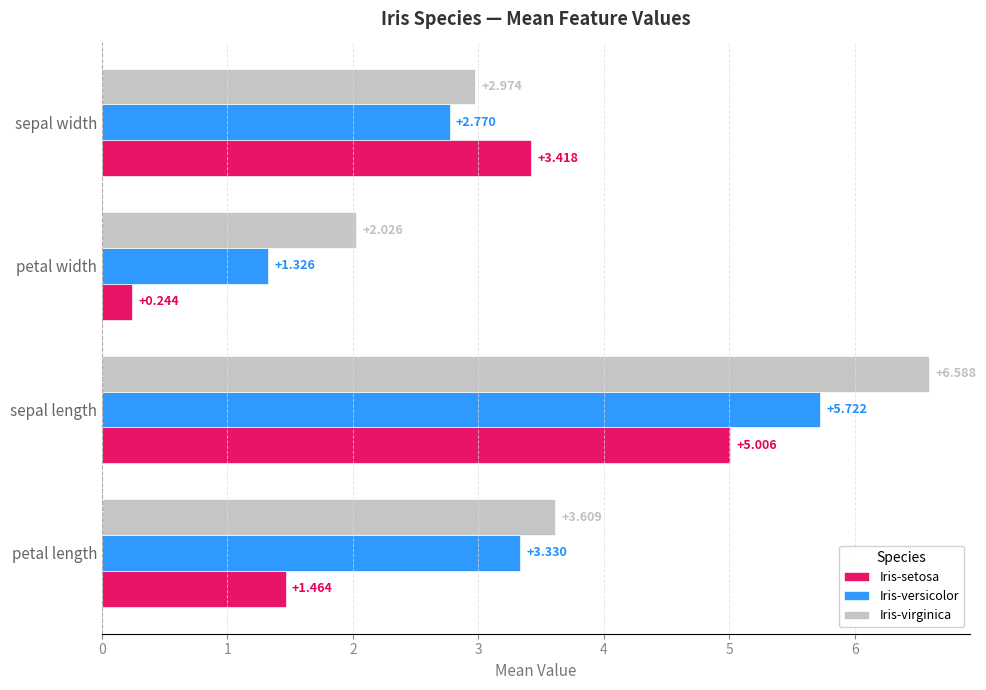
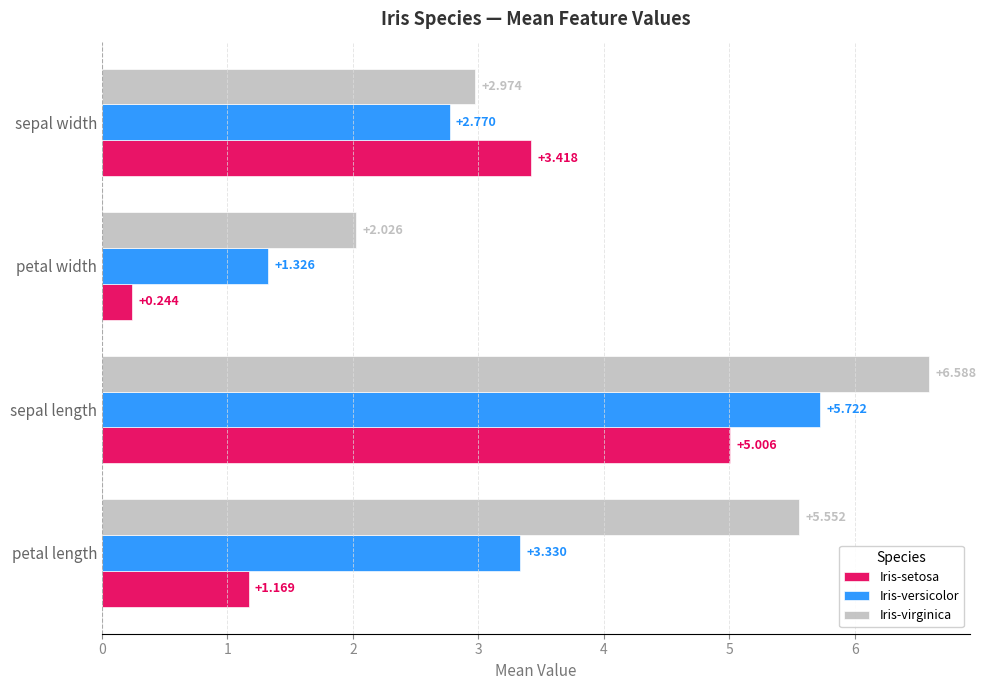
  {
    "Iris-setosa": {
      "sepal width": "+3.418",
      "petal width": "+0.244",
      "sepal length": "+5.006",
-     "petal length": "+1.464"
+     "petal length": "+1.169"
    },
    "Iris-versicolor": {
      "sepal width": "+2.770",
      "petal width": "+1.326",
      "sepal length": "+5.722",
      "petal length": "+3.330"
    },
    "Iris-virginica": {
      "sepal width": "+2.974",
      "petal width": "+2.026",
      "sepal length": "+6.588",
-     "petal length": "+3.609"
+     "petal length": "+5.552"
    }
  }
